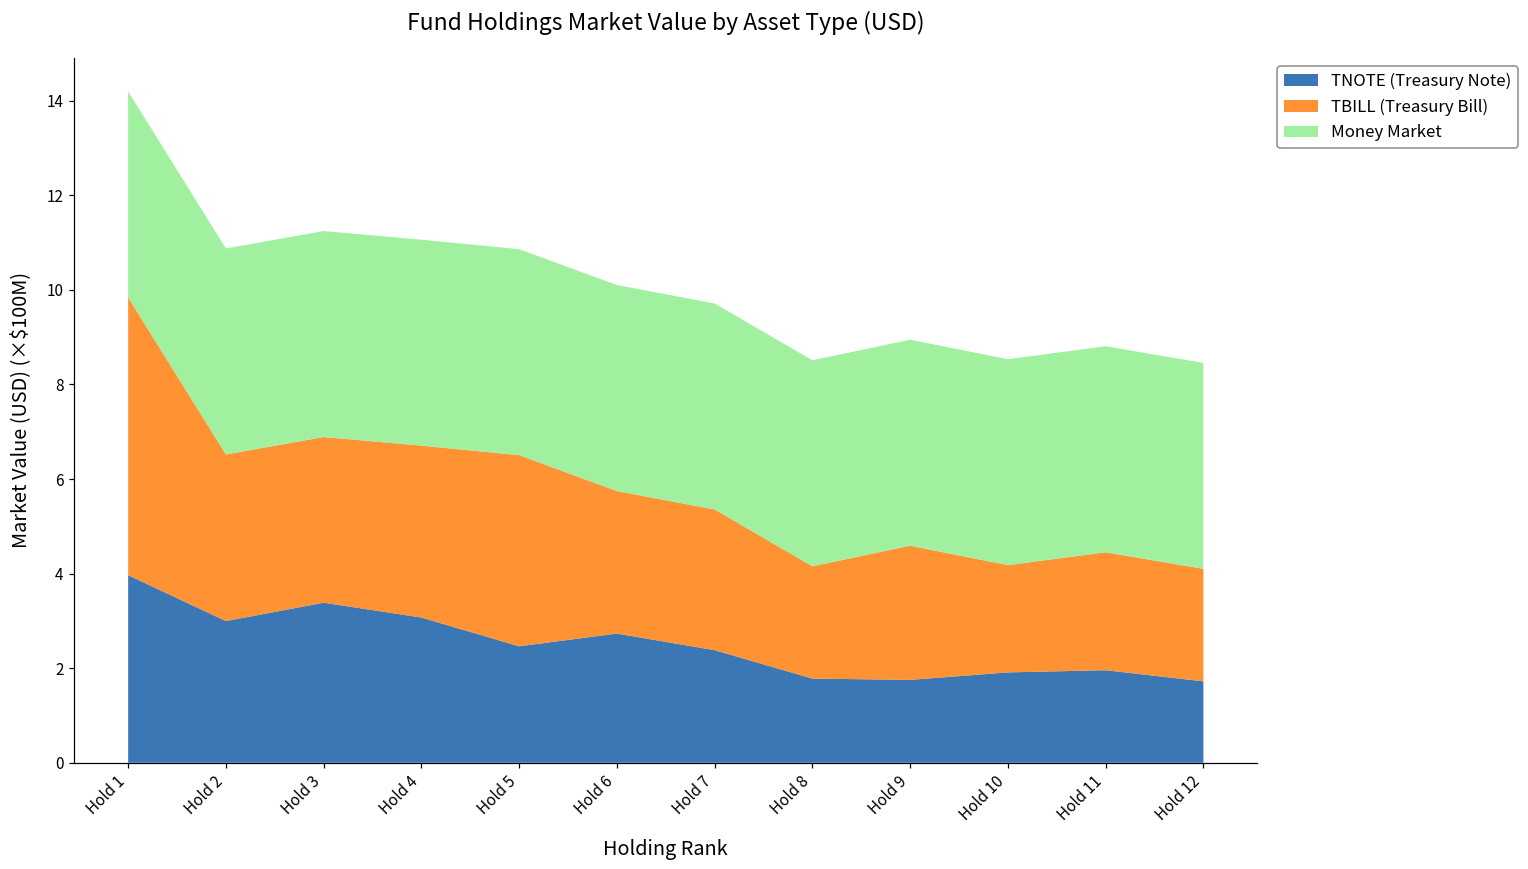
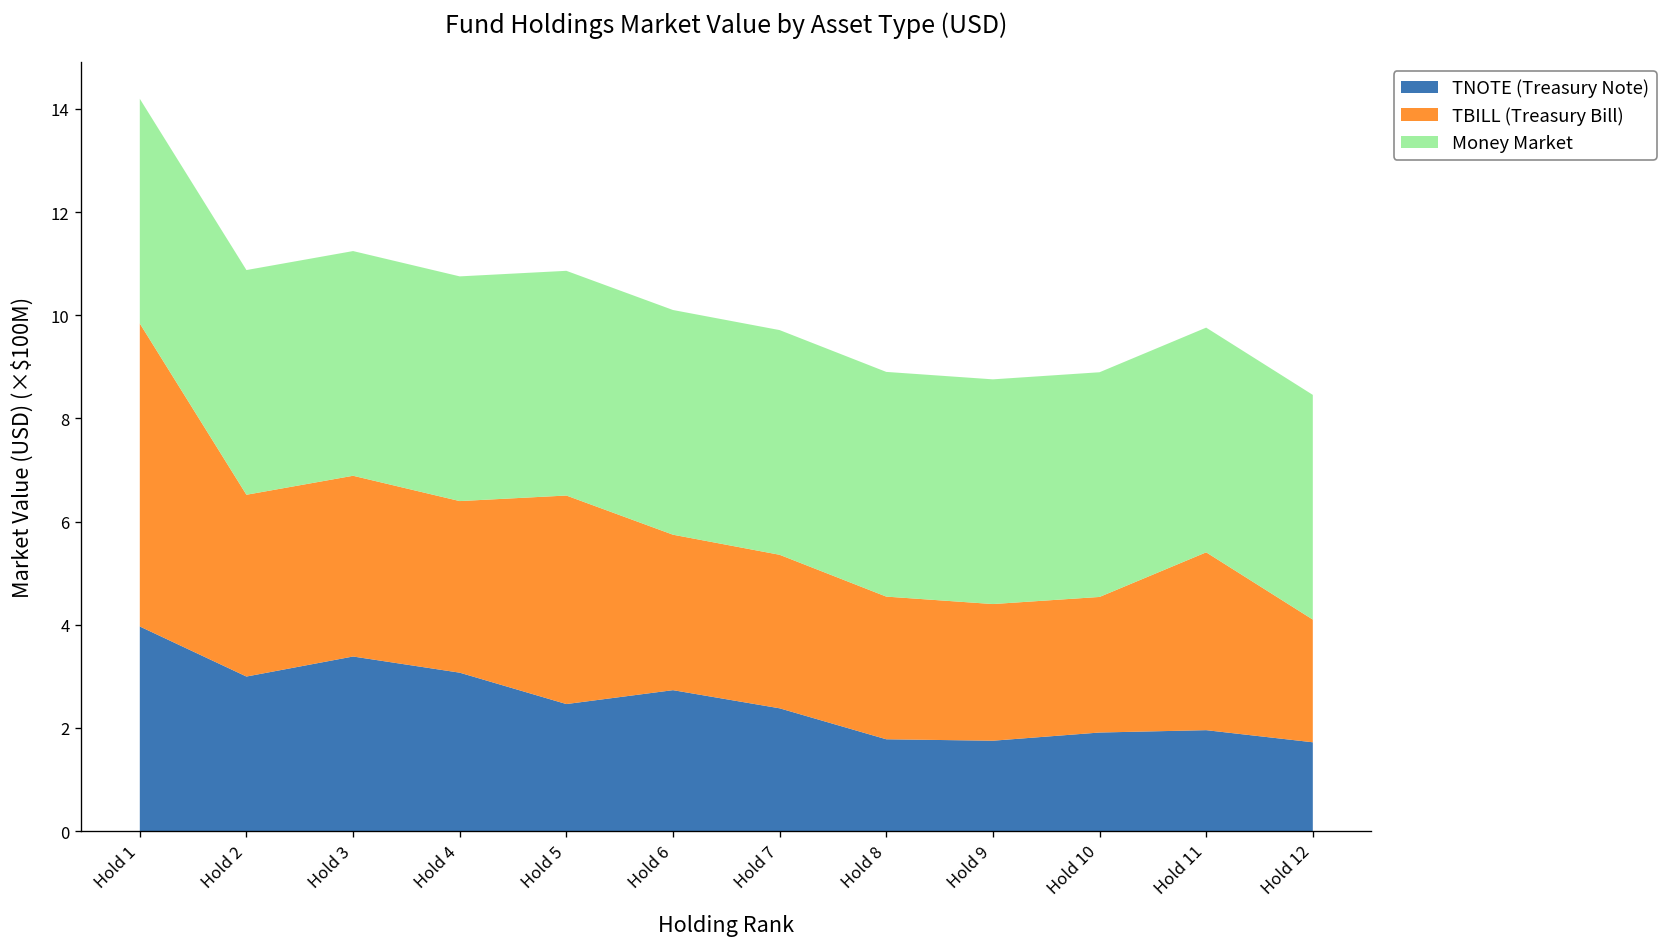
  {
    "TNOTE (Treasury Note)": {
      "Hold 1": 4.0,
      "Hold 2": 3.0,
      "Hold 3": 3.4,
      "Hold 4": 3.1,
      "Hold 5": 2.5,
      "Hold 6": 2.7,
      "Hold 7": 2.4,
      "Hold 8": 1.8,
      "Hold 9": 1.8,
      "Hold 10": 1.9,
      "Hold 11": 2.0,
      "Hold 12": 1.7
    },
    "TBILL (Treasury Bill)": {
      "Hold 1": 5.9,
      "Hold 2": 3.5,
      "Hold 3": 3.5,
-     "Hold 4": 3.6,
+     "Hold 4": 3.3,
      "Hold 5": 4.0,
      "Hold 6": 3.0,
      "Hold 7": 3.0,
-     "Hold 8": 2.4,
-     "Hold 9": 2.8,
-     "Hold 10": 2.3,
-     "Hold 11": 2.5,
+     "Hold 8": 2.8,
+     "Hold 9": 2.6,
+     "Hold 10": 2.6,
+     "Hold 11": 3.4,
      "Hold 12": 2.4
    },
    "Money Market": {
      "Hold 1": 4.4,
      "Hold 2": 4.4,
      "Hold 3": 4.4,
      "Hold 4": 4.4,
      "Hold 5": 4.4,
      "Hold 6": 4.4,
      "Hold 7": 4.4,
      "Hold 8": 4.4,
      "Hold 9": 4.4,
      "Hold 10": 4.4,
      "Hold 11": 4.4,
      "Hold 12": 4.4
    }
  }
